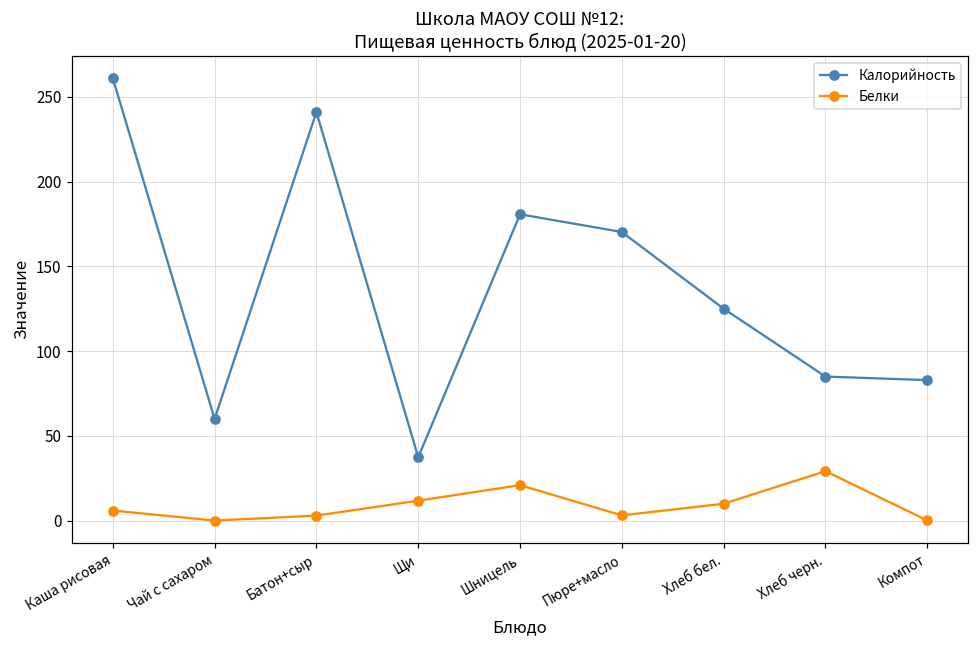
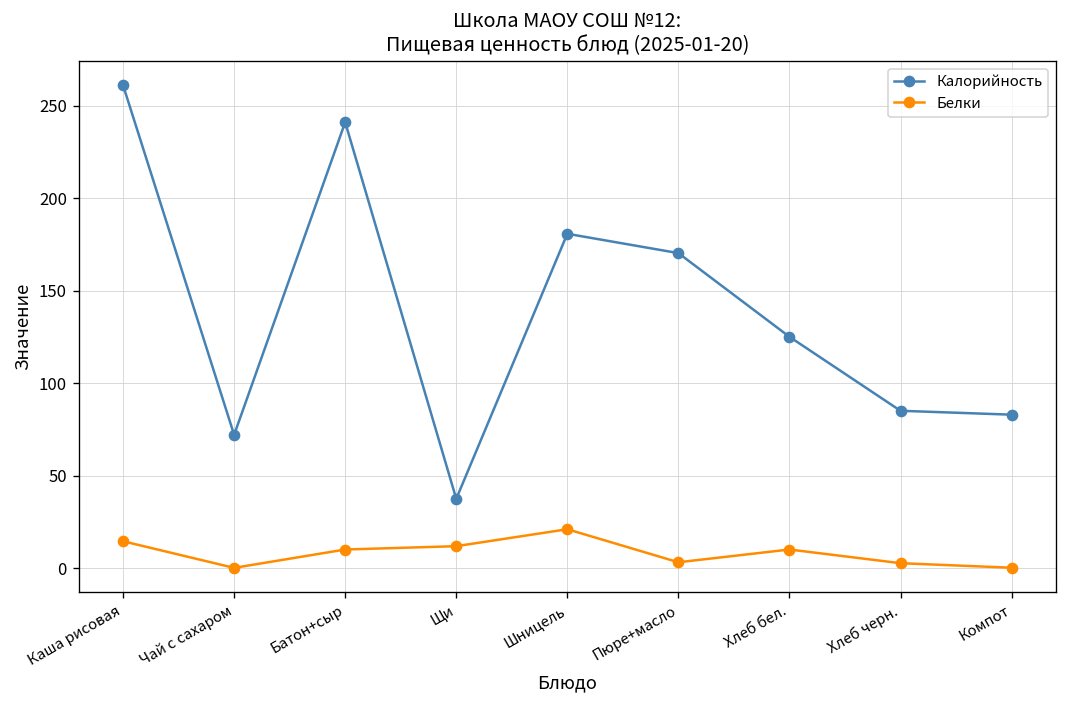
  {
    "Калорийность": {
      "Каша рисовая": 261,
-     "Чай с сахаром": 60,
+     "Чай с сахаром": 72,
      "Батон+сыр": 241,
      "Щи": 37,
      "Шницель": 181,
      "Пюре+масло": 170,
      "Хлеб бел.": 125,
      "Хлеб черн.": 85,
      "Компот": 83
    },
    "Белки": {
-     "Каша рисовая": 6,
+     "Каша рисовая": 14,
      "Чай с сахаром": 0,
-     "Батон+сыр": 3,
+     "Батон+сыр": 10,
      "Щи": 12,
      "Шницель": 21,
      "Пюре+масло": 3,
      "Хлеб бел.": 10,
-     "Хлеб черн.": 29,
+     "Хлеб черн.": 3,
      "Компот": 0
    }
  }
